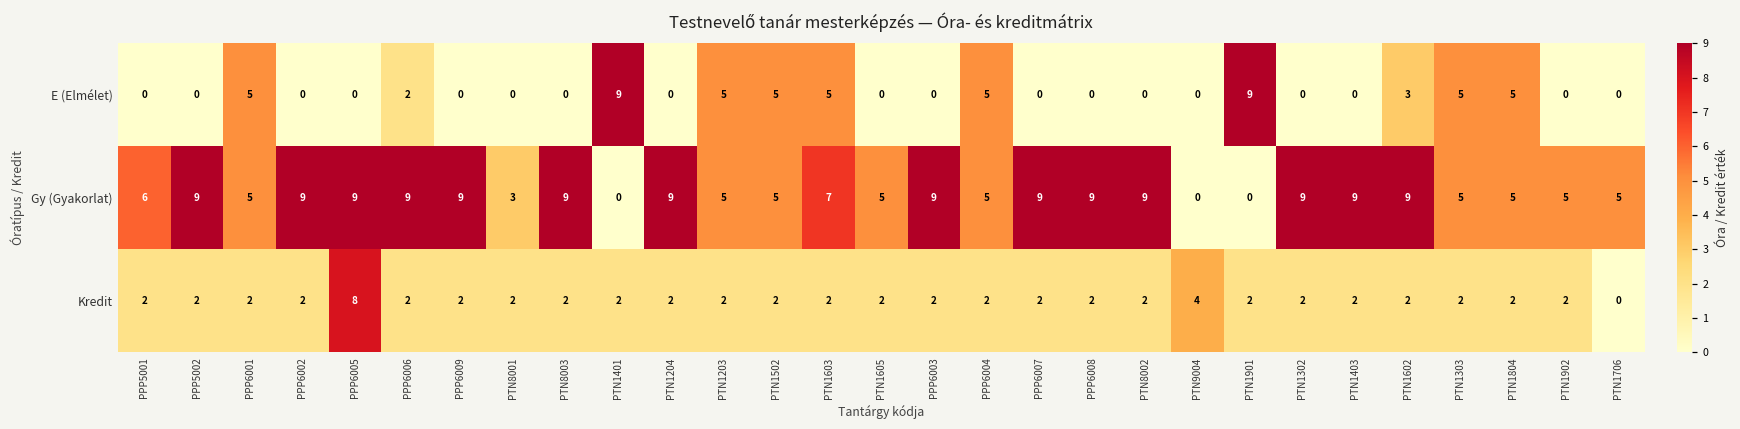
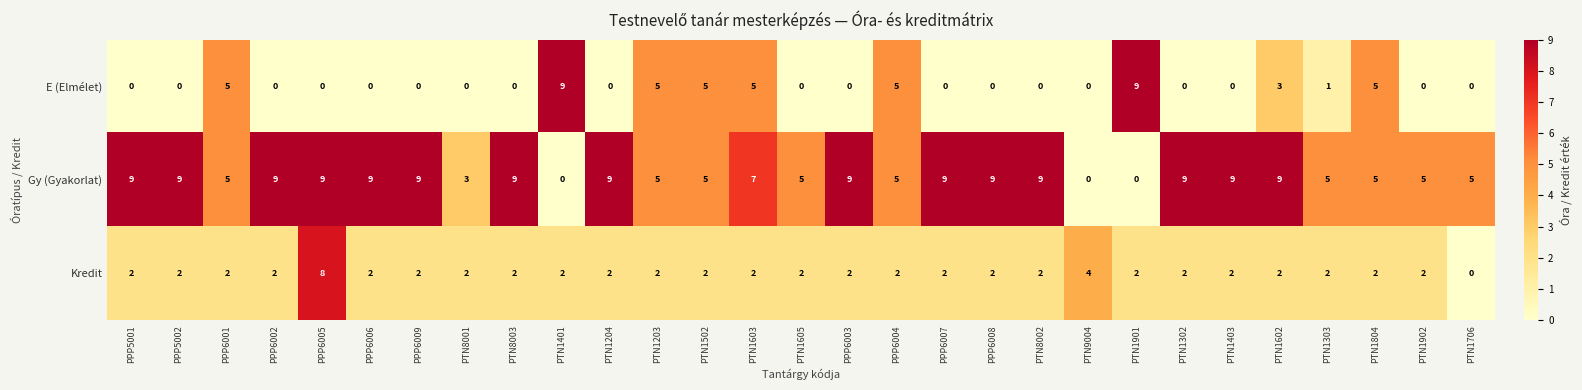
  {
    "E (Elmélet)": {
      "PPP5001": 0,
      "PPP5002": 0,
      "PPP6001": 5,
      "PPP6002": 0,
      "PPP6005": 0,
-     "PPP6006": 2,
+     "PPP6006": 0,
      "PPP6009": 0,
      "PTN8001": 0,
      "PTN8003": 0,
      "PTN1401": 9,
      "PTN1204": 0,
      "PTN1203": 5,
      "PTN1502": 5,
      "PTN1603": 5,
      "PTN1605": 0,
      "PPP6003": 0,
      "PPP6004": 5,
      "PPP6007": 0,
      "PPP6008": 0,
      "PTN8002": 0,
      "PTN9004": 0,
      "PTN1901": 9,
      "PTN1302": 0,
      "PTN1403": 0,
      "PTN1602": 3,
-     "PTN1303": 5,
+     "PTN1303": 1,
      "PTN1804": 5,
      "PTN1902": 0,
      "PTN1706": 0
    },
    "Gy (Gyakorlat)": {
-     "PPP5001": 6,
+     "PPP5001": 9,
      "PPP5002": 9,
      "PPP6001": 5,
      "PPP6002": 9,
      "PPP6005": 9,
      "PPP6006": 9,
      "PPP6009": 9,
      "PTN8001": 3,
      "PTN8003": 9,
      "PTN1401": 0,
      "PTN1204": 9,
      "PTN1203": 5,
      "PTN1502": 5,
      "PTN1603": 7,
      "PTN1605": 5,
      "PPP6003": 9,
      "PPP6004": 5,
      "PPP6007": 9,
      "PPP6008": 9,
      "PTN8002": 9,
      "PTN9004": 0,
      "PTN1901": 0,
      "PTN1302": 9,
      "PTN1403": 9,
      "PTN1602": 9,
      "PTN1303": 5,
      "PTN1804": 5,
      "PTN1902": 5,
      "PTN1706": 5
    },
    "Kredit": {
      "PPP5001": 2,
      "PPP5002": 2,
      "PPP6001": 2,
      "PPP6002": 2,
      "PPP6005": 8,
      "PPP6006": 2,
      "PPP6009": 2,
      "PTN8001": 2,
      "PTN8003": 2,
      "PTN1401": 2,
      "PTN1204": 2,
      "PTN1203": 2,
      "PTN1502": 2,
      "PTN1603": 2,
      "PTN1605": 2,
      "PPP6003": 2,
      "PPP6004": 2,
      "PPP6007": 2,
      "PPP6008": 2,
      "PTN8002": 2,
      "PTN9004": 4,
      "PTN1901": 2,
      "PTN1302": 2,
      "PTN1403": 2,
      "PTN1602": 2,
      "PTN1303": 2,
      "PTN1804": 2,
      "PTN1902": 2,
      "PTN1706": 0
    }
  }
